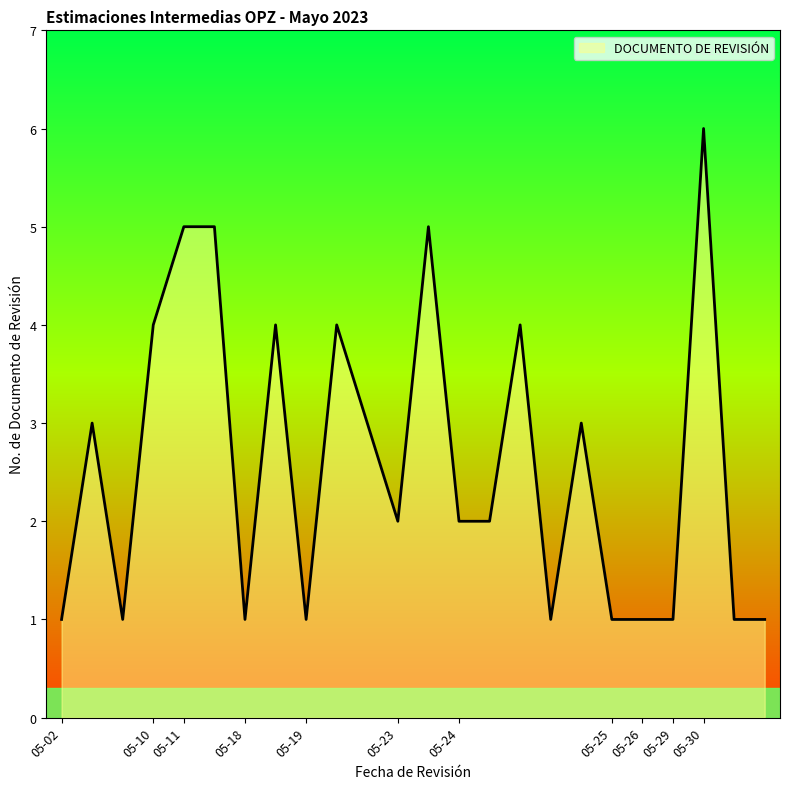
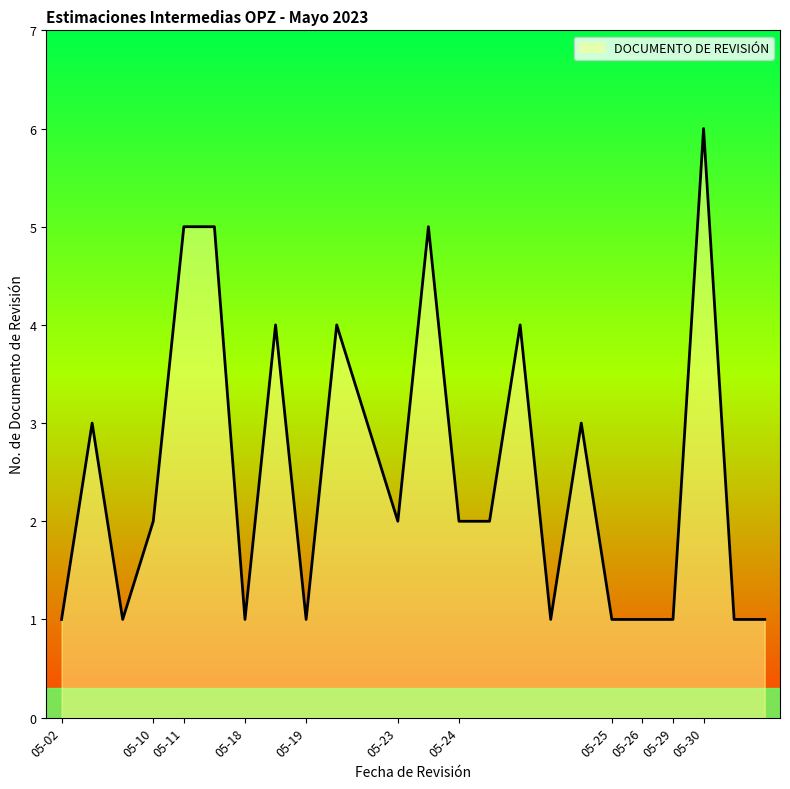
  {
    "05-02": 1,
-   "05-10": 4,
+   "05-10": 2,
    "05-11": 5,
    "05-18": 1,
    "05-19": 1,
    "05-23": 2,
    "05-24": 2,
    "05-25": 1,
    "05-26": 1,
    "05-29": 1,
    "05-30": 6
  }
